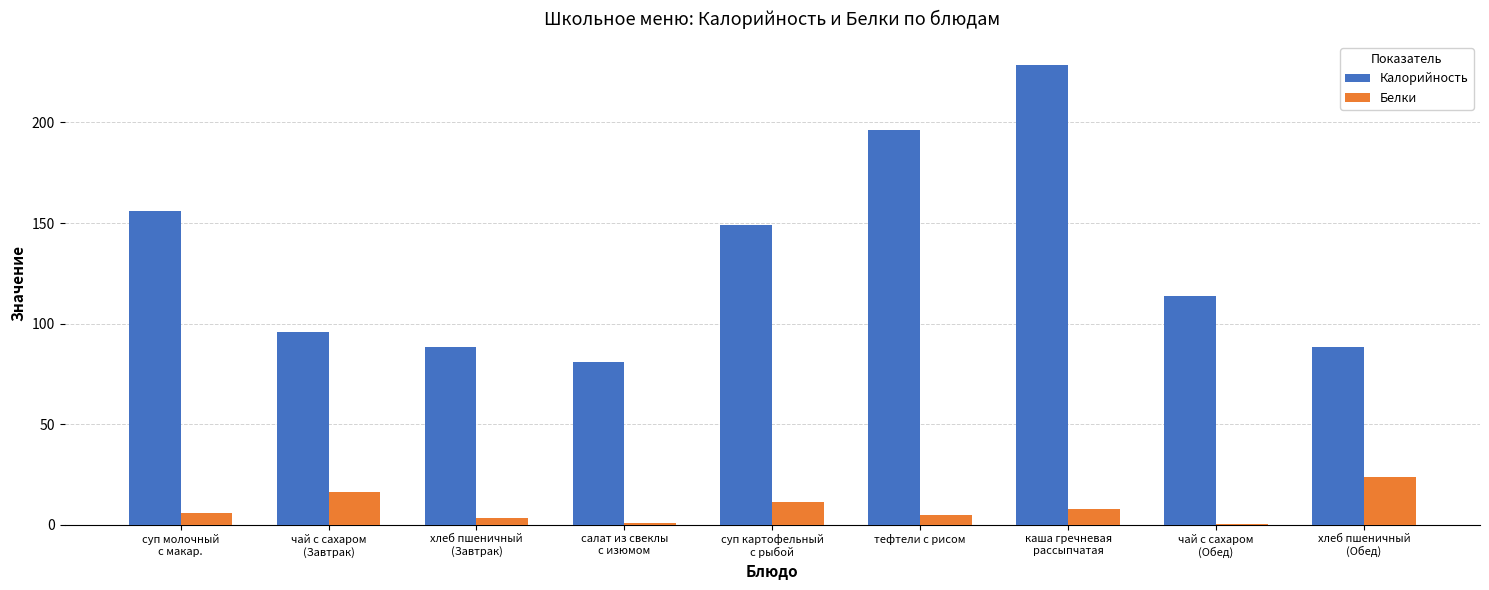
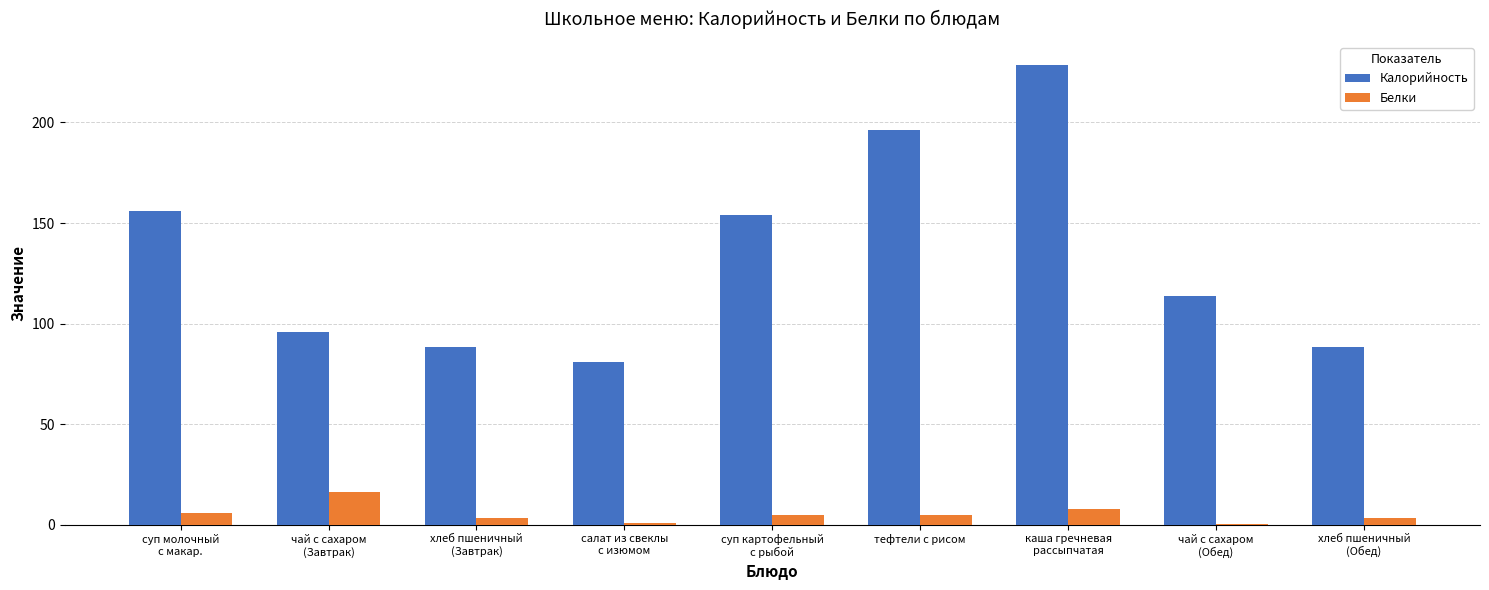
  {
    "Калорийность": {
      "суп молочный с макар.": 156,
      "чай с сахаром (Завтрак)": 96,
      "хлеб пшеничный (Завтрак)": 88,
      "салат из свеклы с изюмом": 81,
-     "суп картофельный с рыбой": 149,
+     "суп картофельный с рыбой": 154,
      "тефтели с рисом": 196,
      "каша гречневая рассыпчатая": 229,
      "чай с сахаром (Обед)": 114,
      "хлеб пшеничный (Обед)": 88
    },
    "Белки": {
      "суп молочный с макар.": 6,
      "чай с сахаром (Завтрак)": 16,
      "хлеб пшеничный (Завтрак)": 3,
-     "суп картофельный с рыбой": 11,
+     "суп картофельный с рыбой": 5,
      "тефтели с рисом": 5,
      "каша гречневая рассыпчатая": 8,
-     "хлеб пшеничный (Обед)": 24
+     "хлеб пшеничный (Обед)": 3
    }
  }
